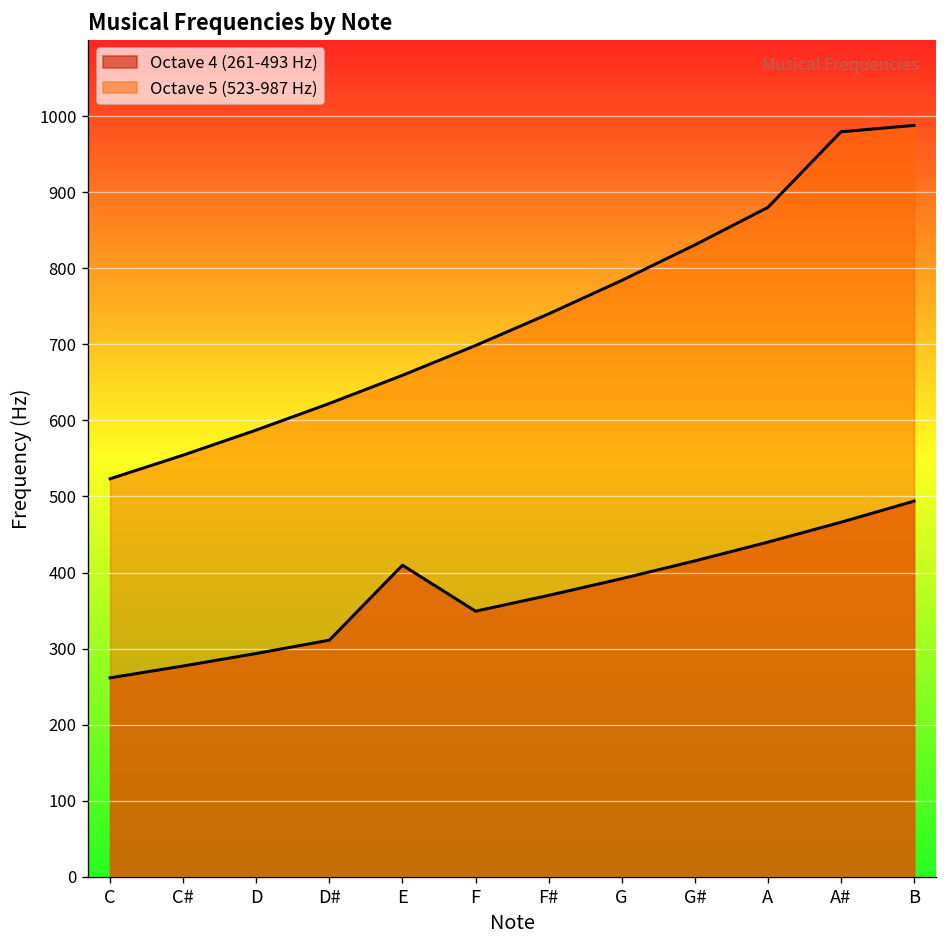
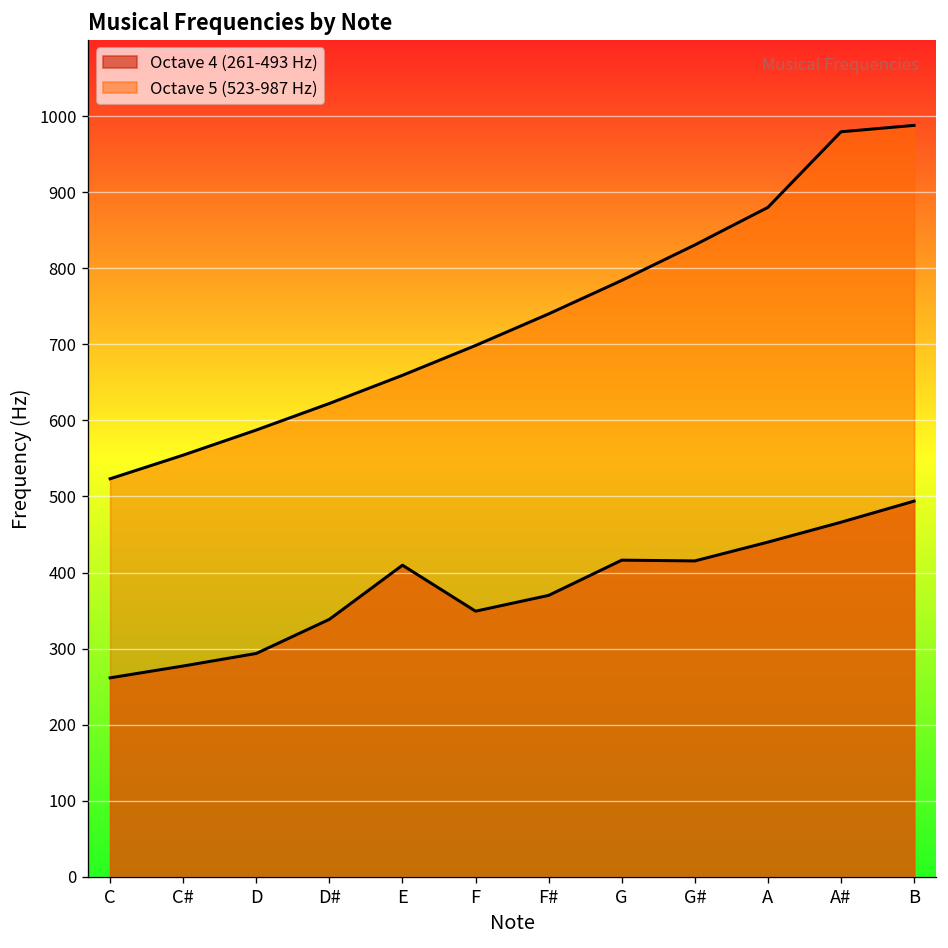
  {
    "Octave 4 (261-493 Hz)": {
      "C": 260,
      "C#": 280,
      "D": 290,
-     "D#": 310,
+     "D#": 340,
      "E": 410,
      "F": 350,
      "F#": 370,
-     "G": 390,
+     "G": 420,
      "G#": 420,
      "A": 440,
      "A#": 470,
      "B": 490
    },
    "Octave 5 (523-987 Hz)": {
      "C": 520,
      "C#": 550,
      "D": 590,
      "D#": 620,
      "E": 660,
      "F": 700,
      "F#": 740,
      "G": 780,
      "G#": 830,
      "A": 880,
      "A#": 980,
      "B": 990
    }
  }
